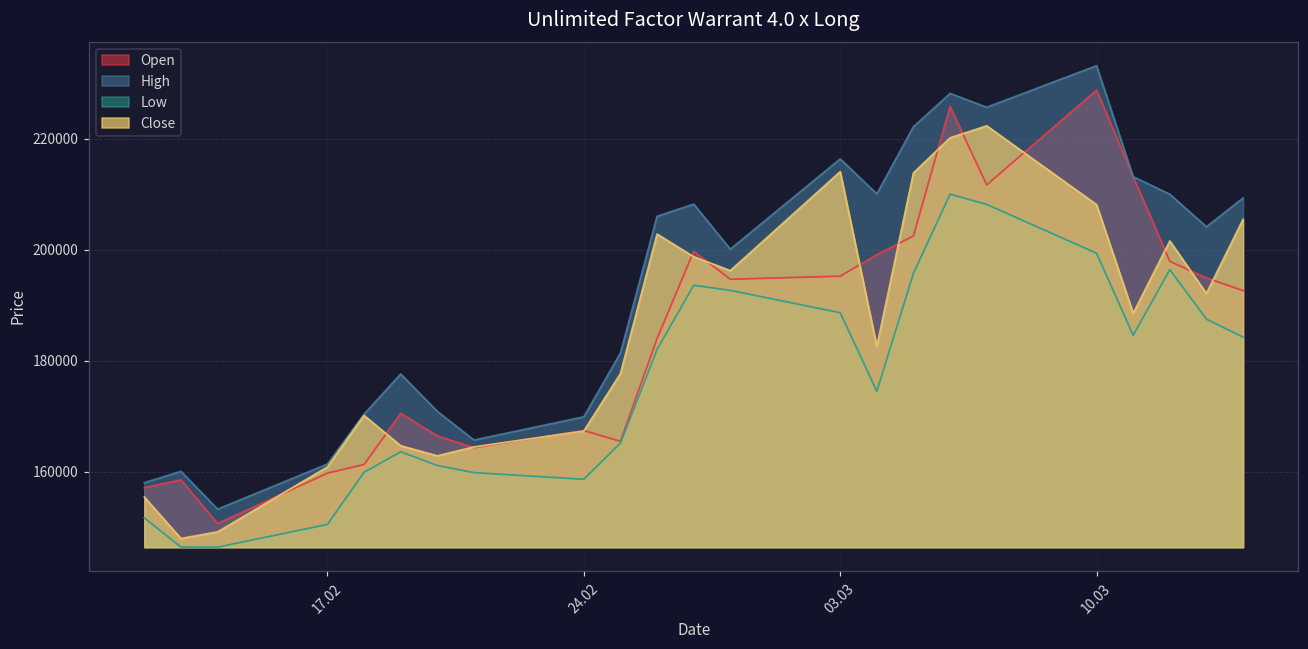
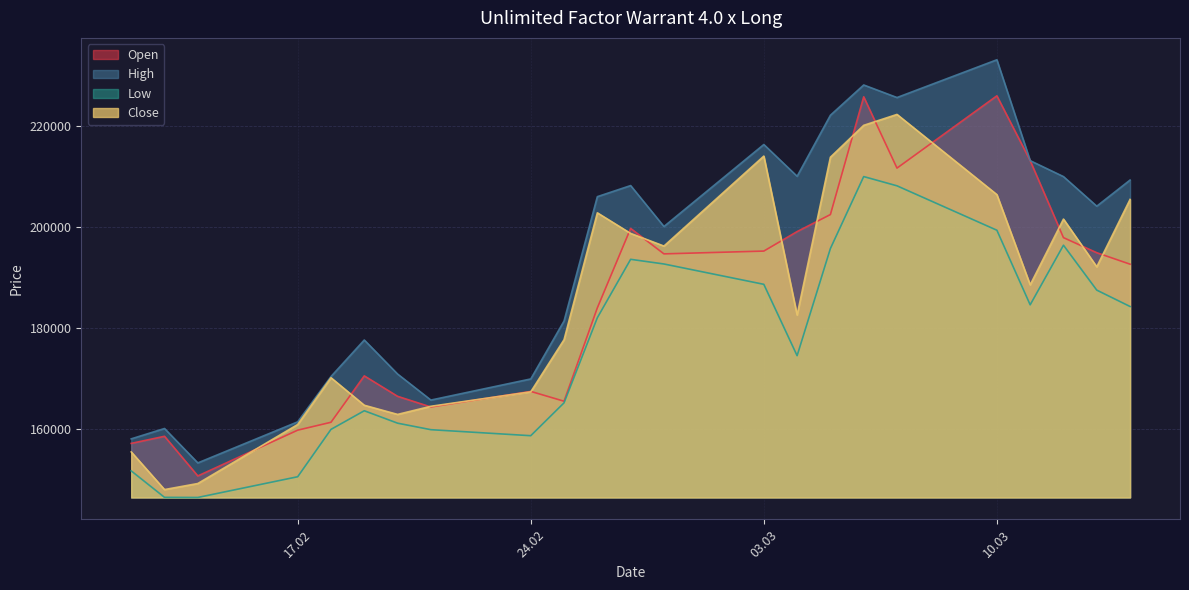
  {
    "Open": {
      "17.02": 160000,
      "03.03": 195000,
-     "10.03": 229000
+     "10.03": 226000
    },
    "Close": {
      "17.02": 161000,
      "03.03": 214000,
-     "10.03": 208000
+     "10.03": 206000
    }
  }
